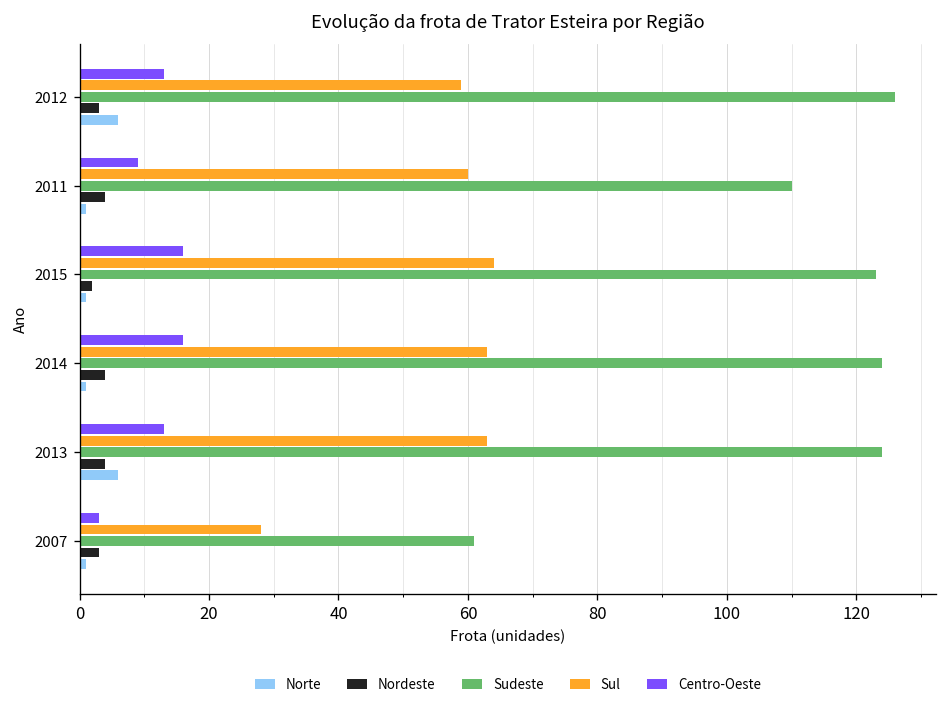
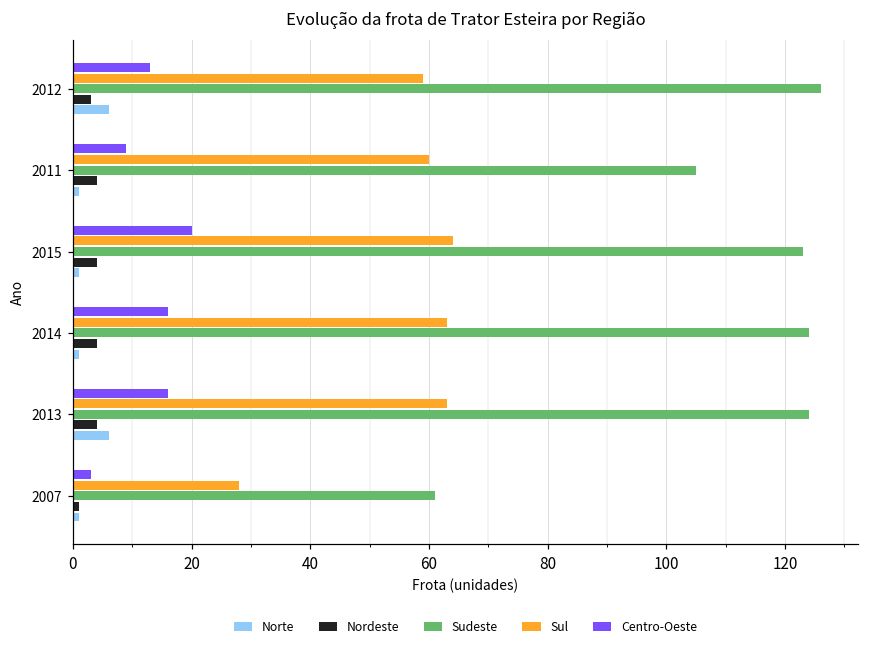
  {
    "Norte": {
      "2012": 6,
      "2011": 1,
      "2015": 1,
      "2014": 1,
      "2013": 6,
      "2007": 1
    },
    "Nordeste": {
      "2012": 3,
      "2011": 4,
-     "2015": 2,
+     "2015": 4,
      "2014": 4,
      "2013": 4,
-     "2007": 3
+     "2007": 1
    },
    "Sudeste": {
      "2012": 126,
-     "2011": 110,
+     "2011": 105,
      "2015": 123,
      "2014": 124,
      "2013": 124,
      "2007": 61
    },
    "Sul": {
      "2012": 59,
      "2011": 60,
      "2015": 64,
      "2014": 63,
      "2013": 63,
      "2007": 28
    },
    "Centro-Oeste": {
      "2012": 13,
      "2011": 9,
-     "2015": 16,
+     "2015": 20,
      "2014": 16,
-     "2013": 13,
+     "2013": 16,
      "2007": 3
    }
  }
